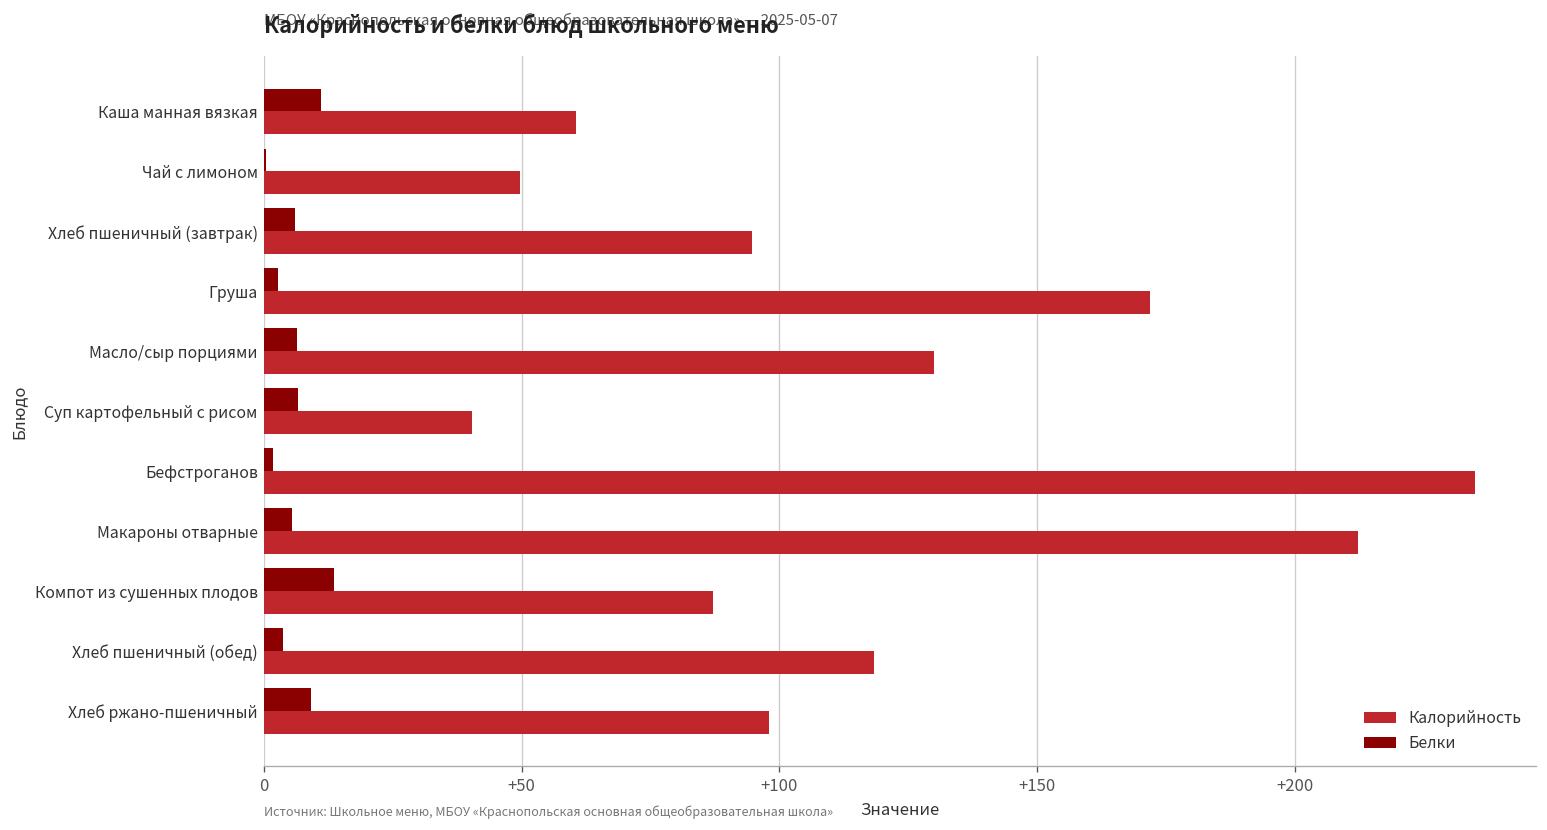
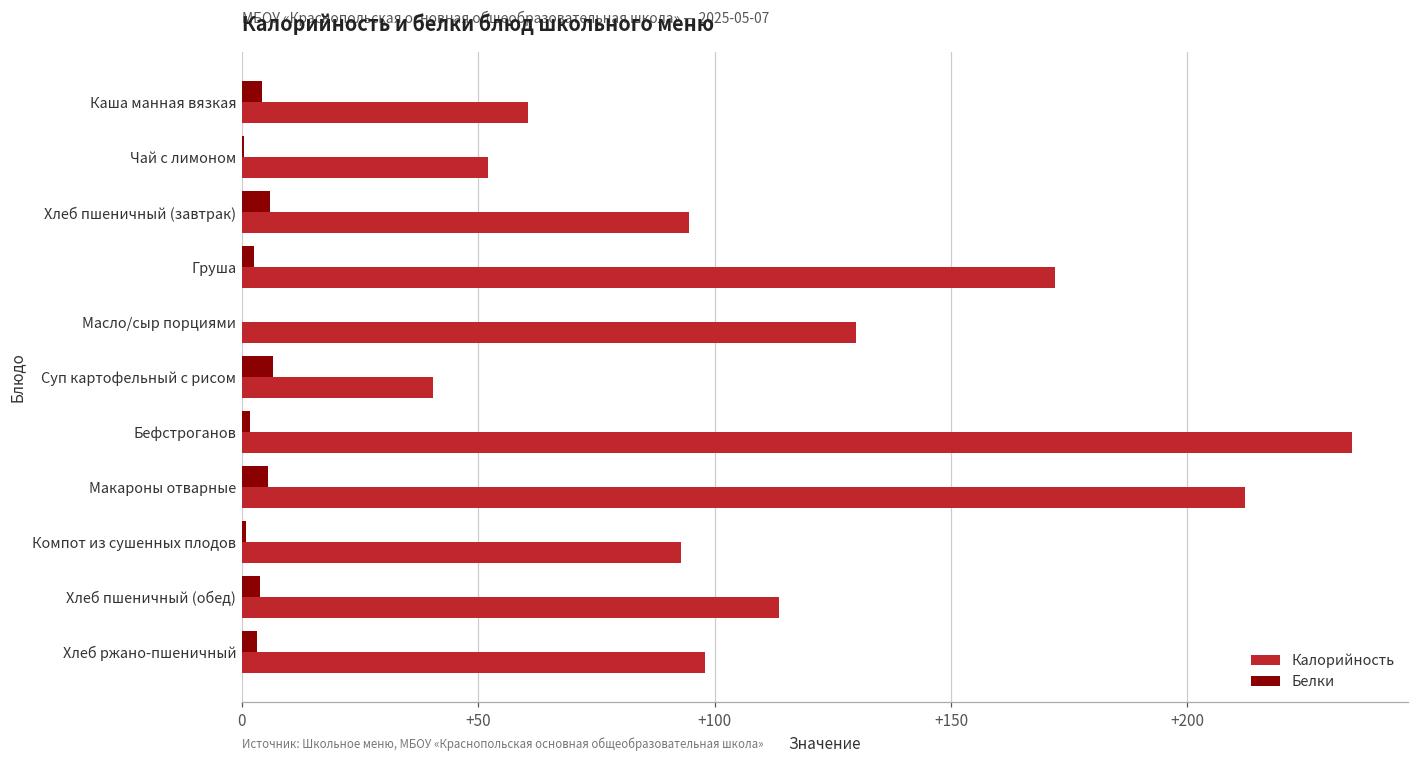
  {
    "Калорийность": {
      "Каша манная вязкая": "+61",
-     "Чай с лимоном": "+50",
+     "Чай с лимоном": "+52",
      "Хлеб пшеничный (завтрак)": "+95",
      "Груша": "+172",
      "Масло/сыр порциями": "+130",
      "Суп картофельный с рисом": "+40",
      "Бефстроганов": "+235",
      "Макароны отварные": "+212",
-     "Компот из сушенных плодов": "+87",
-     "Хлеб пшеничный (обед)": "+118",
+     "Компот из сушенных плодов": "+93",
+     "Хлеб пшеничный (обед)": "+114",
      "Хлеб ржано-пшеничный": "+98"
    },
    "Белки": {
-     "Каша манная вязкая": "+11",
+     "Каша манная вязкая": "+4",
      "Хлеб пшеничный (завтрак)": "+6",
      "Груша": "+3",
-     "Масло/сыр порциями": "+6",
+     "Масло/сыр порциями": "+0",
      "Суп картофельный с рисом": "+7",
      "Бефстроганов": "+2",
      "Макароны отварные": "+6",
-     "Компот из сушенных плодов": "+14",
+     "Компот из сушенных плодов": "+1",
      "Хлеб пшеничный (обед)": "+4",
-     "Хлеб ржано-пшеничный": "+9"
+     "Хлеб ржано-пшеничный": "+3"
    }
  }
